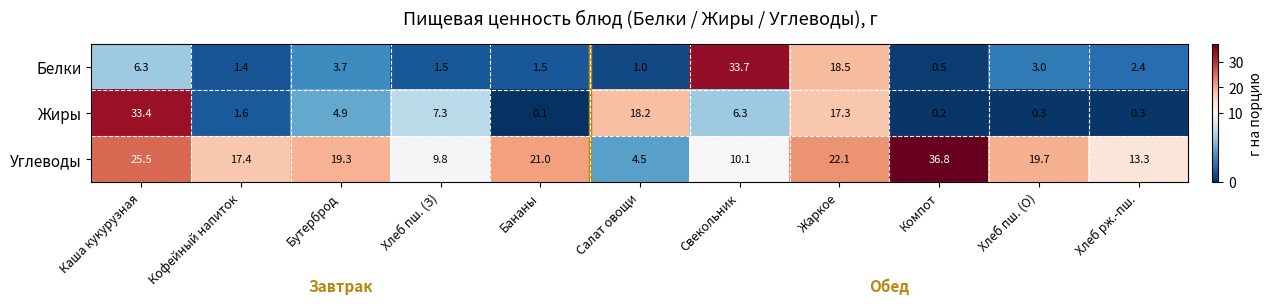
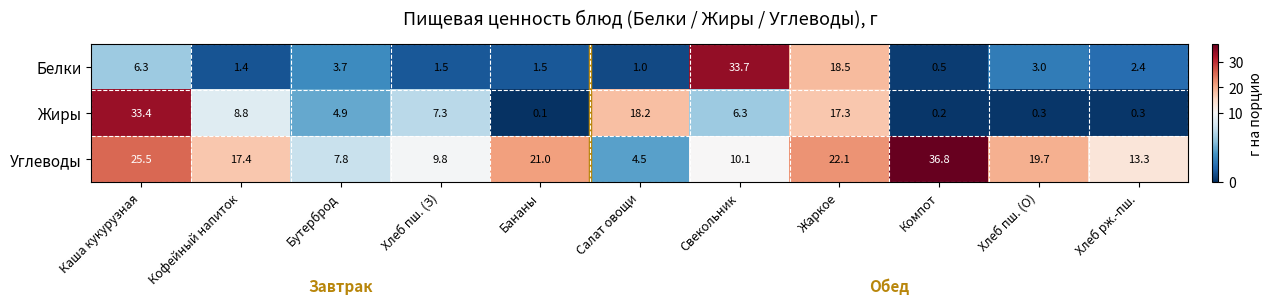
  {
    "Белки": {
      "Каша кукурузная": 6.3,
      "Кофейный напиток": 1.4,
      "Бутерброд": 3.7,
      "Хлеб пш. (З)": 1.5,
      "Бананы": 1.5,
      "Салат овощи": 1.0,
      "Свекольник": 33.7,
      "Жаркое": 18.5,
      "Компот": 0.5,
      "Хлеб пш. (О)": 3.0,
      "Хлеб рж.-пш.": 2.4
    },
    "Жиры": {
      "Каша кукурузная": 33.4,
-     "Кофейный напиток": 1.6,
+     "Кофейный напиток": 8.8,
      "Бутерброд": 4.9,
      "Хлеб пш. (З)": 7.3,
      "Бананы": 0.1,
      "Салат овощи": 18.2,
      "Свекольник": 6.3,
      "Жаркое": 17.3,
      "Компот": 0.2,
      "Хлеб пш. (О)": 0.3,
      "Хлеб рж.-пш.": 0.3
    },
    "Углеводы": {
      "Каша кукурузная": 25.5,
      "Кофейный напиток": 17.4,
-     "Бутерброд": 19.3,
+     "Бутерброд": 7.8,
      "Хлеб пш. (З)": 9.8,
      "Бананы": 21.0,
      "Салат овощи": 4.5,
      "Свекольник": 10.1,
      "Жаркое": 22.1,
      "Компот": 36.8,
      "Хлеб пш. (О)": 19.7,
      "Хлеб рж.-пш.": 13.3
    }
  }
